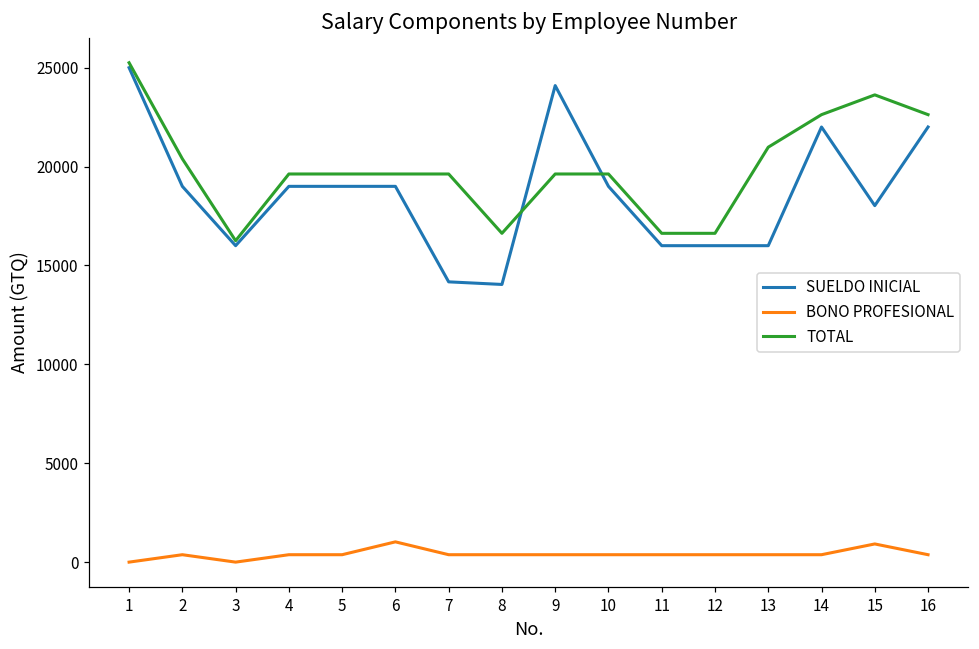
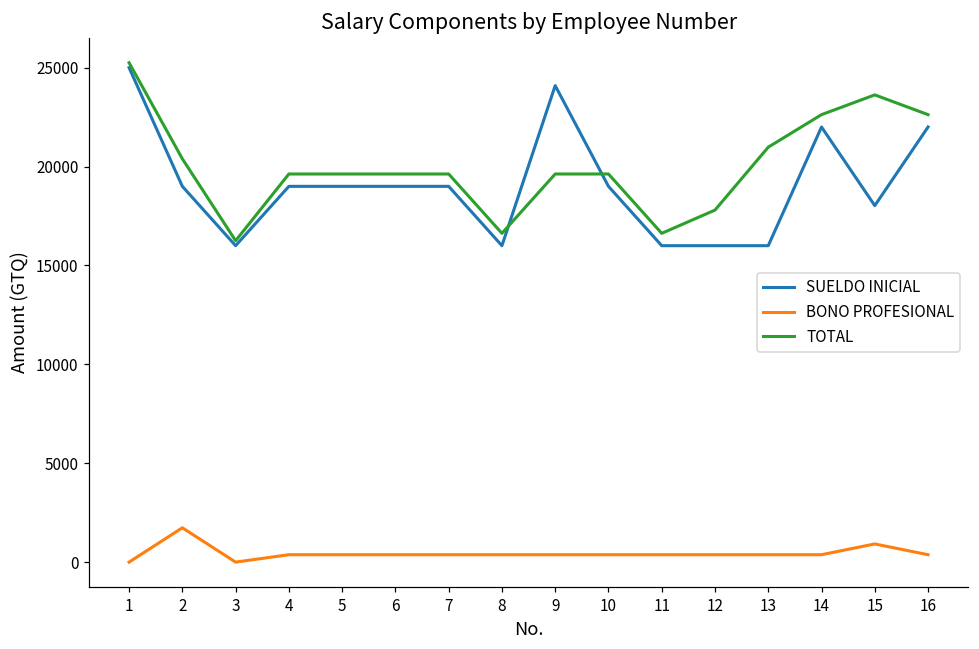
  {
    "SUELDO INICIAL": {
      "1": 25000,
      "2": 19000,
      "3": 16000,
      "4": 19000,
      "5": 19000,
      "6": 19000,
-     "7": 14200,
-     "8": 14000,
+     "7": 19000,
+     "8": 16000,
      "9": 24100,
      "10": 19000,
      "11": 16000,
      "12": 16000,
      "13": 16000,
      "14": 22000,
      "15": 18000,
      "16": 22000
    },
    "BONO PROFESIONAL": {
      "1": 0,
-     "2": 400,
+     "2": 1700,
      "3": 0,
      "4": 400,
      "5": 400,
-     "6": 1000,
+     "6": 400,
      "7": 400,
      "8": 400,
      "9": 400,
      "10": 400,
      "11": 400,
      "12": 400,
      "13": 400,
      "14": 400,
      "15": 900,
      "16": 400
    },
    "TOTAL": {
      "1": 25300,
      "2": 20400,
      "3": 16300,
      "4": 19600,
      "5": 19600,
      "6": 19600,
      "7": 19600,
      "8": 16600,
      "9": 19600,
      "10": 19600,
      "11": 16600,
-     "12": 16600,
+     "12": 17800,
      "13": 21000,
      "14": 22600,
      "15": 23600,
      "16": 22600
    }
  }
